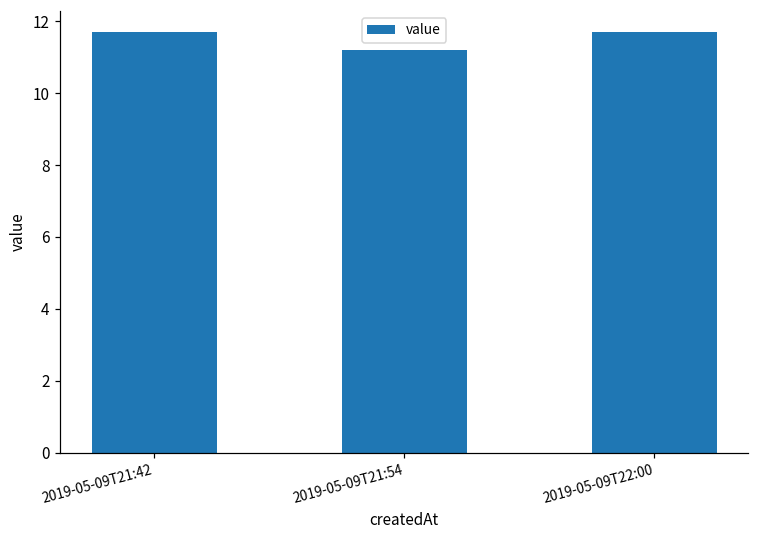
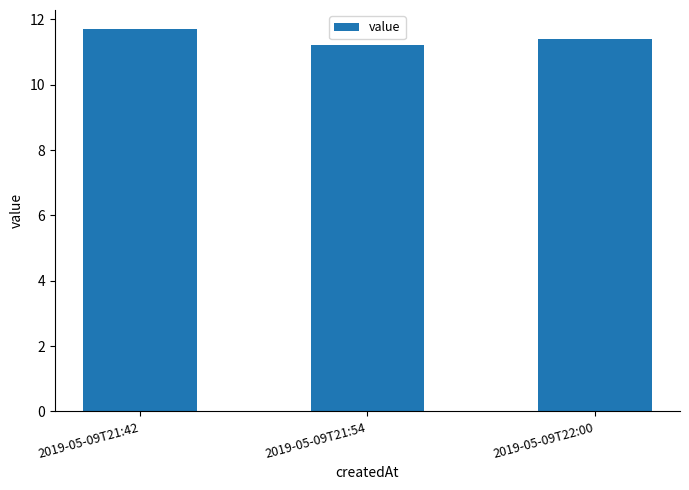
  {
    "2019-05-09T21:42": 11.7,
    "2019-05-09T21:54": 11.2,
-   "2019-05-09T22:00": 11.7
+   "2019-05-09T22:00": 11.4
  }
